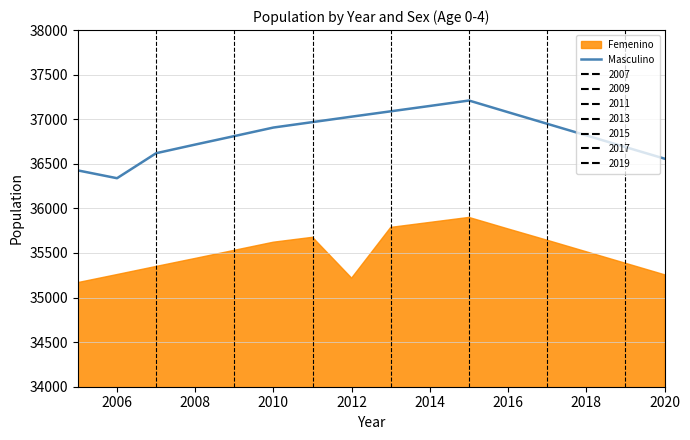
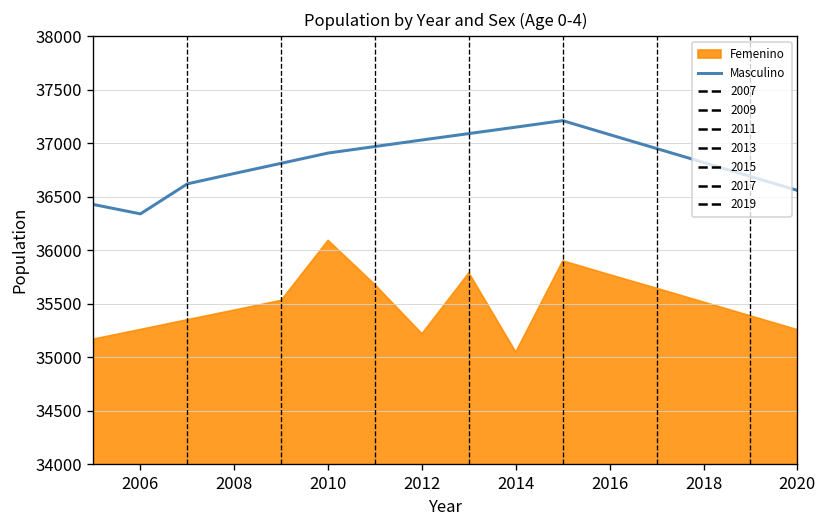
  {
    "Femenino": {
      "2006": 35300,
      "2008": 35400,
-     "2010": 35600,
+     "2010": 36100,
      "2012": 35200,
-     "2014": 35800,
+     "2014": 35000,
      "2016": 35800,
      "2018": 35500,
      "2020": 35300
    },
    "Masculino": {
      "2006": 36300,
      "2008": 36700,
      "2010": 36900,
      "2012": 37000,
      "2014": 37100,
      "2016": 37100,
      "2020": 36600
    }
  }
